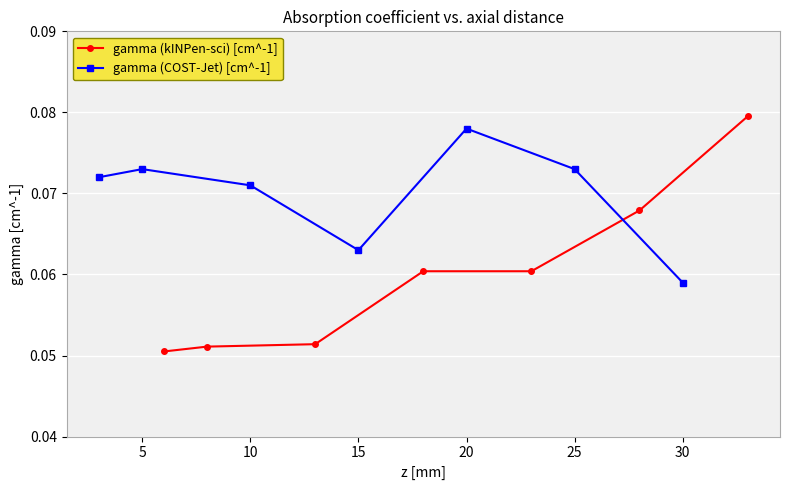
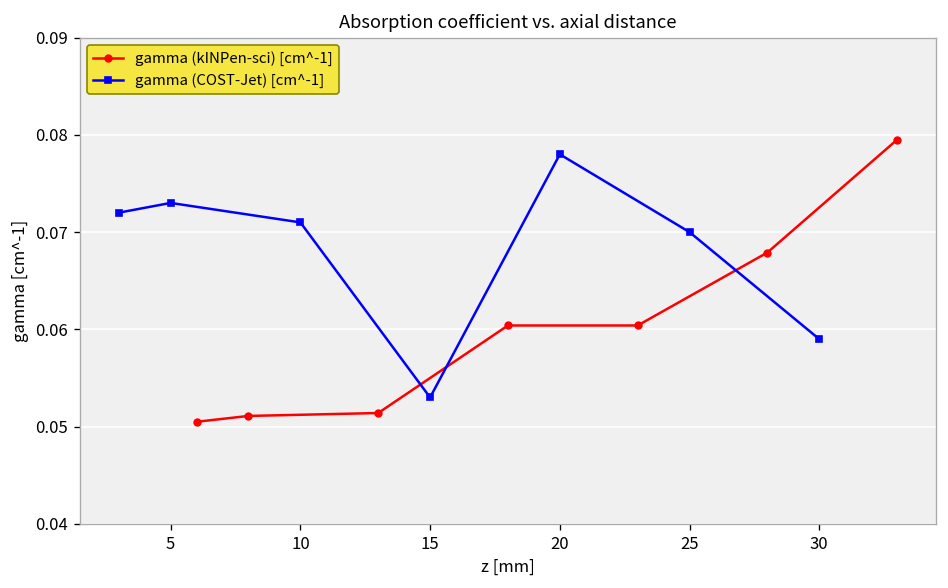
  {
    "gamma (COST-Jet) [cm^-1]": {
      "5": 0.073,
      "10": 0.071,
-     "15": 0.063,
+     "15": 0.053,
      "20": 0.078,
-     "25": 0.073,
+     "25": 0.070,
      "30": 0.059
    }
  }
